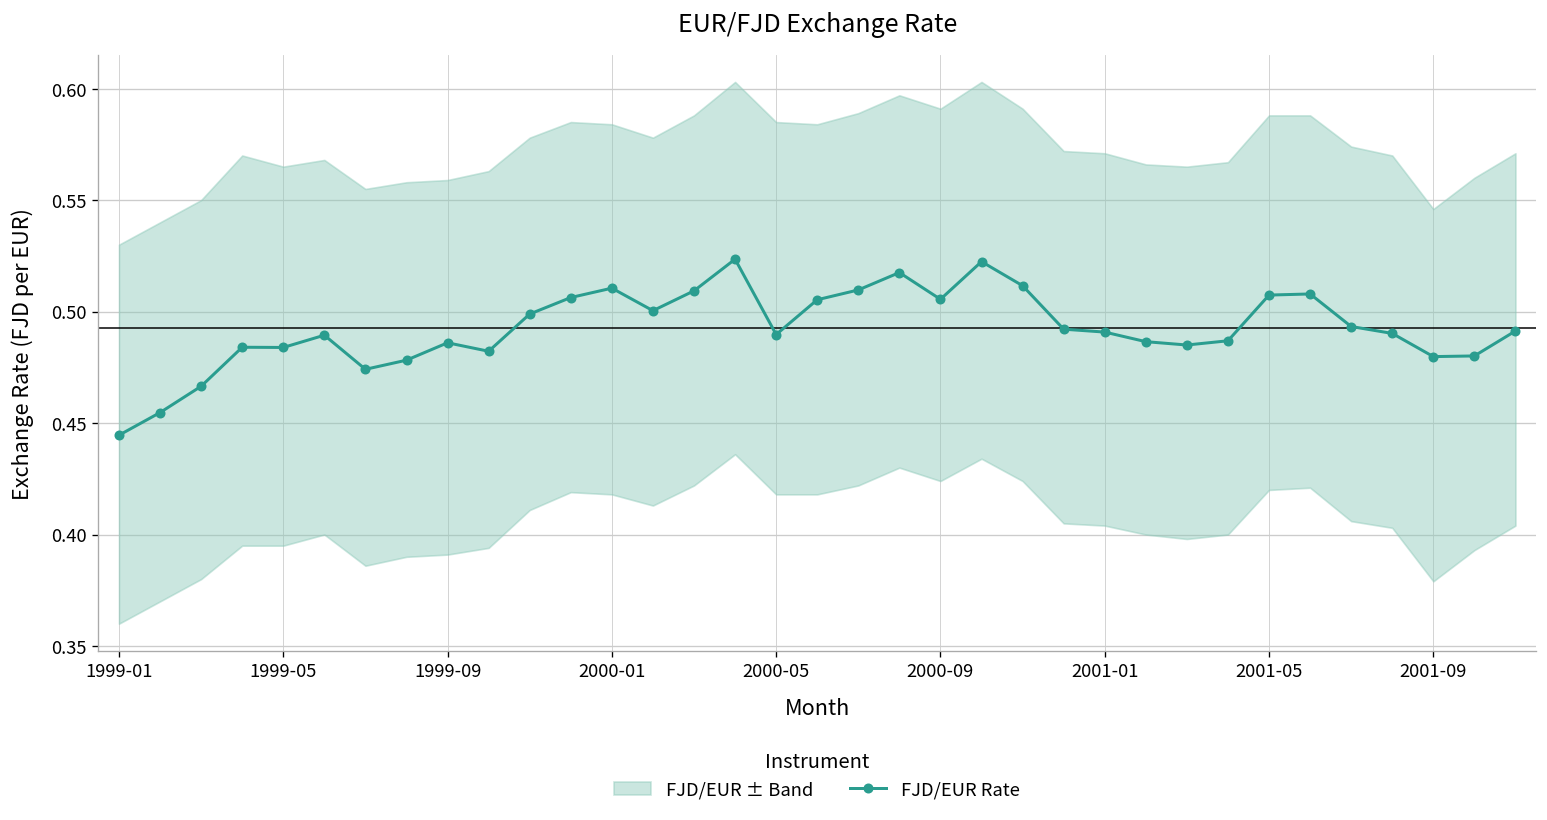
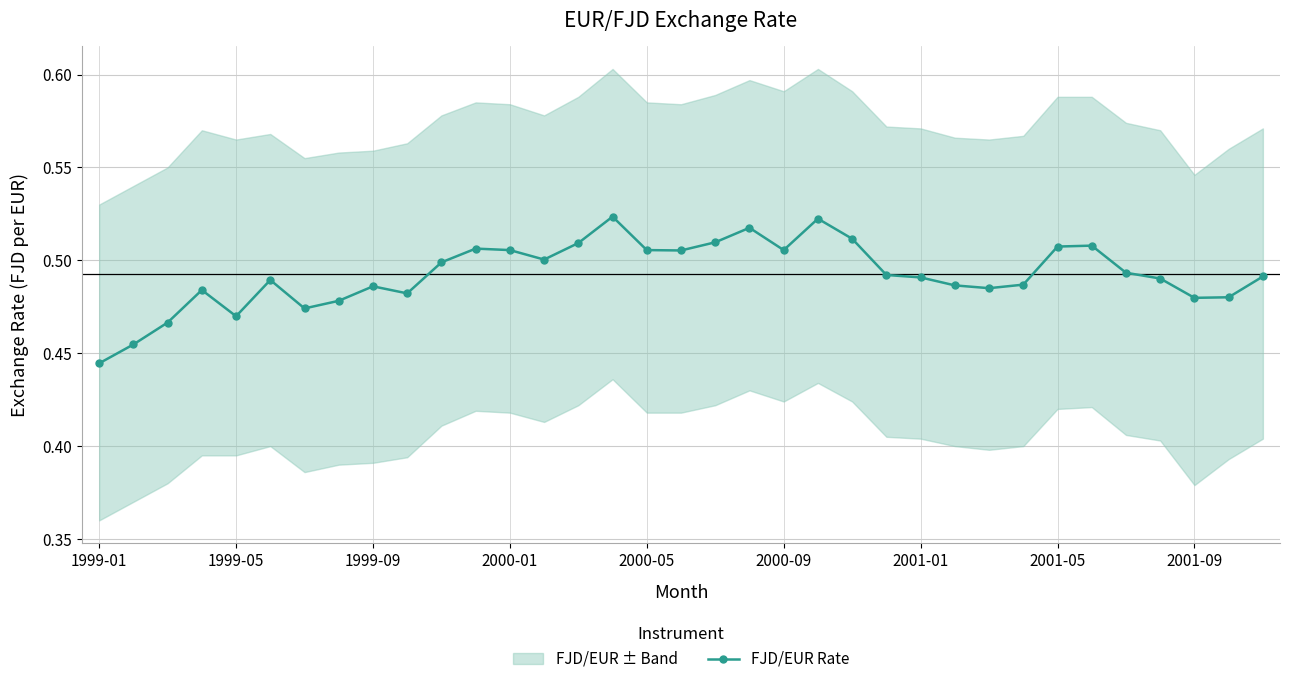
  {
    "FJD/EUR Rate": {
      "1999-01": 0.445,
-     "1999-05": 0.484,
+     "1999-05": 0.470,
      "1999-09": 0.486,
-     "2000-01": 0.511,
-     "2000-05": 0.490,
+     "2000-01": 0.506,
+     "2000-05": 0.506,
      "2000-09": 0.506,
      "2001-01": 0.491,
      "2001-05": 0.507,
      "2001-09": 0.480
    }
  }
